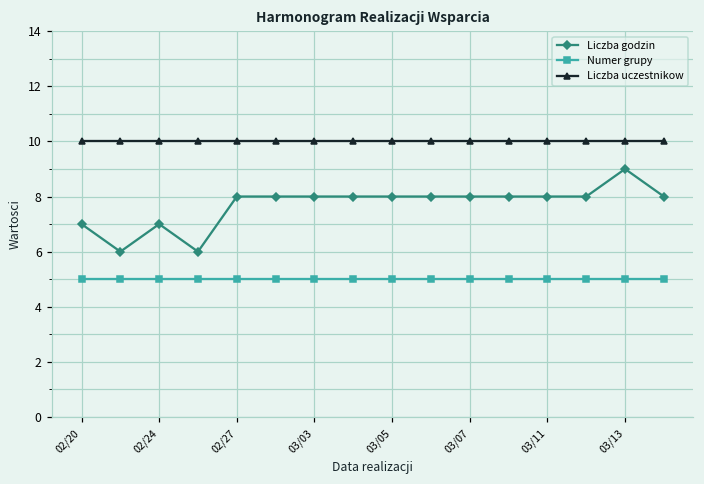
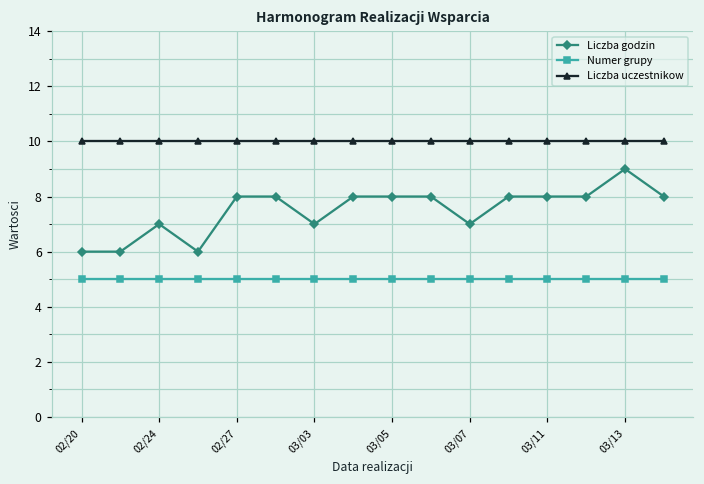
  {
    "Liczba godzin": {
-     "02/20": 7,
+     "02/20": 6,
      "02/24": 7,
      "02/27": 8,
-     "03/03": 8,
+     "03/03": 7,
      "03/05": 8,
-     "03/07": 8,
+     "03/07": 7,
      "03/11": 8,
      "03/13": 9
    },
    "Numer grupy": {
      "02/20": 5,
      "02/24": 5,
      "02/27": 5,
      "03/03": 5,
      "03/05": 5,
      "03/07": 5,
      "03/11": 5,
      "03/13": 5
    },
    "Liczba uczestnikow": {
      "02/20": 10,
      "02/24": 10,
      "02/27": 10,
      "03/03": 10,
      "03/05": 10,
      "03/07": 10,
      "03/11": 10,
      "03/13": 10
    }
  }
